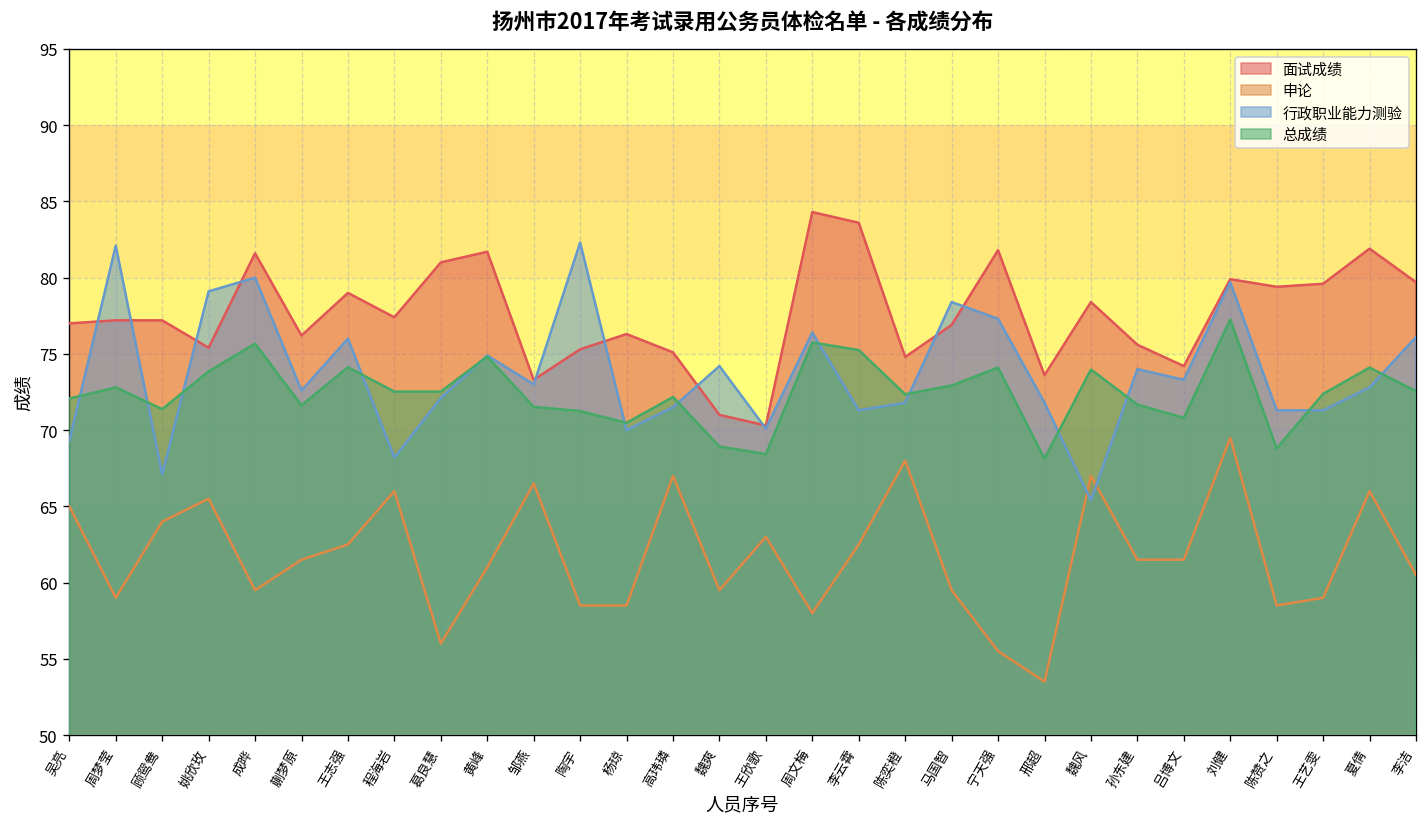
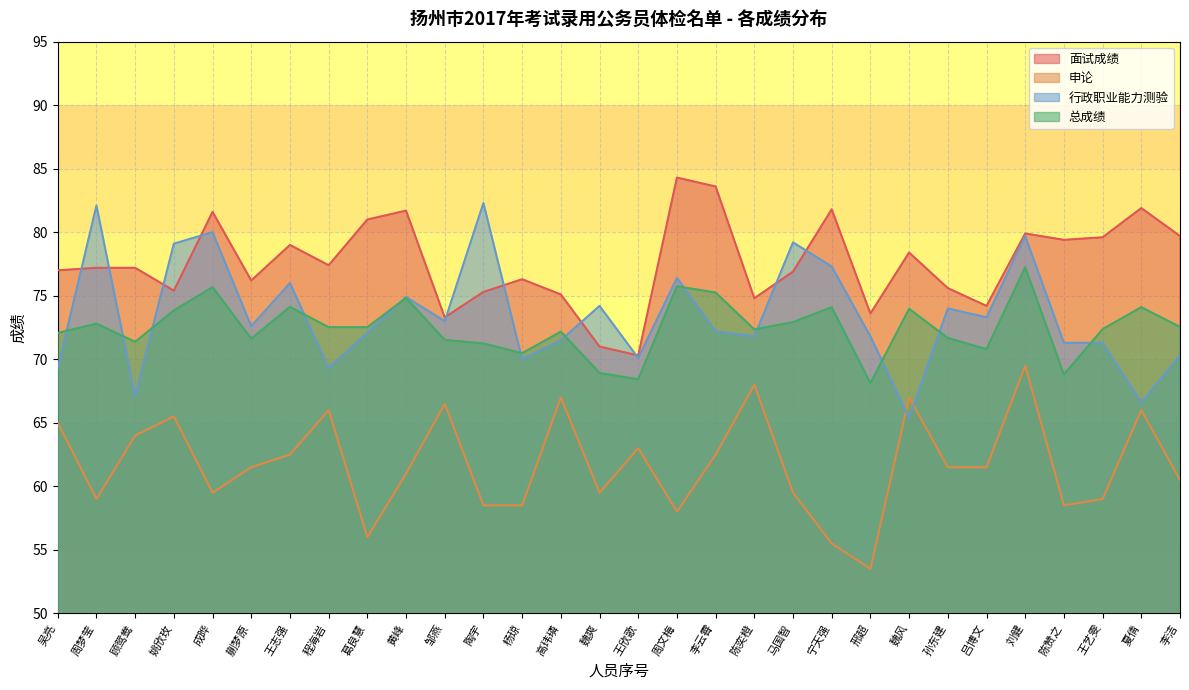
  {
    "行政职业能力测验": {
      "吴亮": 69.3,
      "周梦莹": 82.1,
      "顾鸳鸯": 67.1,
      "姚欣玫": 79.1,
      "成晔": 80.0,
      "蒯梦原": 72.6,
      "王志强": 76.0,
-     "程海岩": 68.2,
+     "程海岩": 69.3,
      "葛良慧": 72.1,
      "邹燕": 73.0,
      "陶宇": 82.3,
      "杨琼": 70.0,
      "高玮璘": 71.5,
      "魏爽": 74.2,
      "周文梅": 76.4,
-     "李云霄": 71.3,
+     "李云霄": 72.2,
      "陈奕橙": 71.8,
-     "马国智": 78.4,
+     "马国智": 79.2,
      "宁天强": 77.3,
      "邢超": 71.8,
      "魏风": 65.4,
      "孙东建": 74.0,
      "吕博文": 73.3,
      "陈赞之": 71.3,
      "王艺雯": 71.3,
-     "夏倩": 72.8,
-     "李洁": 76.1
+     "夏倩": 66.6,
+     "李洁": 70.3
    },
    "总成绩": {
      "吴亮": 72.1,
      "周梦莹": 72.8,
      "顾鸳鸯": 71.4,
      "姚欣玫": 73.9,
      "成晔": 75.7,
      "蒯梦原": 71.6,
      "王志强": 74.1,
      "程海岩": 72.5,
      "葛良慧": 72.5,
      "邹燕": 71.5,
      "陶宇": 71.3,
      "杨琼": 70.5,
      "高玮璘": 72.2,
      "魏爽": 68.9,
      "王欣歌": 68.4,
      "周文梅": 75.8,
      "李云霄": 75.3,
      "陈奕橙": 72.4,
      "马国智": 72.9,
      "宁天强": 74.1,
      "邢超": 68.1,
      "魏风": 74.0,
      "孙东建": 71.7,
      "吕博文": 70.8,
      "刘健": 77.3,
      "陈赞之": 68.8,
      "王艺雯": 72.4,
      "夏倩": 74.1,
      "李洁": 72.6
    }
  }
